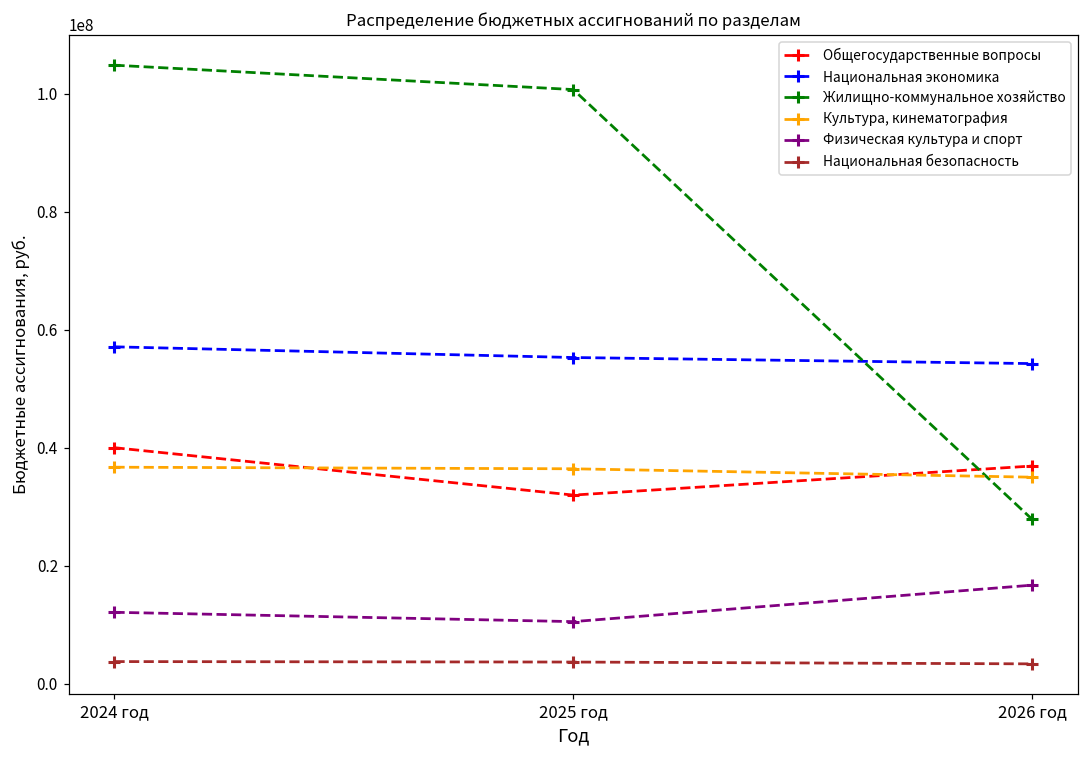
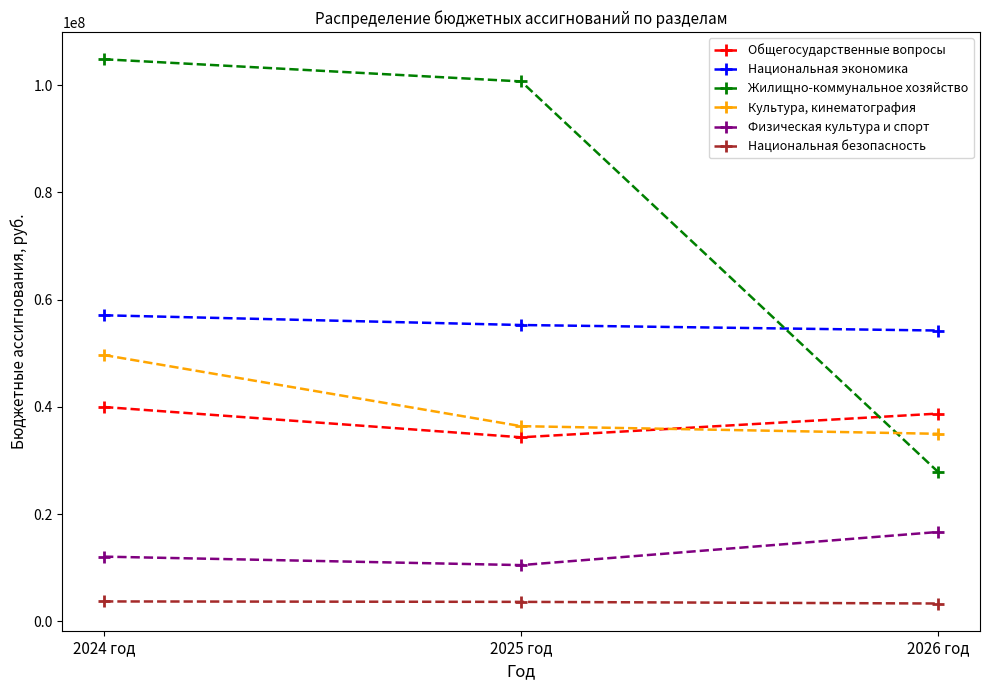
  {
    "Общегосударственные вопросы": {
      "2024 год": 40000000,
-     "2025 год": 32000000,
-     "2026 год": 37000000
+     "2025 год": 34000000,
+     "2026 год": 39000000
    },
    "Национальная экономика": {
      "2024 год": 57000000,
      "2025 год": 55000000,
      "2026 год": 54000000
    },
    "Жилищно-коммунальное хозяйство": {
      "2024 год": 105000000,
      "2025 год": 101000000,
      "2026 год": 28000000
    },
    "Культура, кинематография": {
-     "2024 год": 37000000,
+     "2024 год": 50000000,
      "2025 год": 36000000,
      "2026 год": 35000000
    },
    "Физическая культура и спорт": {
      "2024 год": 12000000,
      "2025 год": 10000000,
      "2026 год": 17000000
    },
    "Национальная безопасность": {
      "2024 год": 4000000,
      "2025 год": 4000000,
      "2026 год": 3000000
    }
  }
